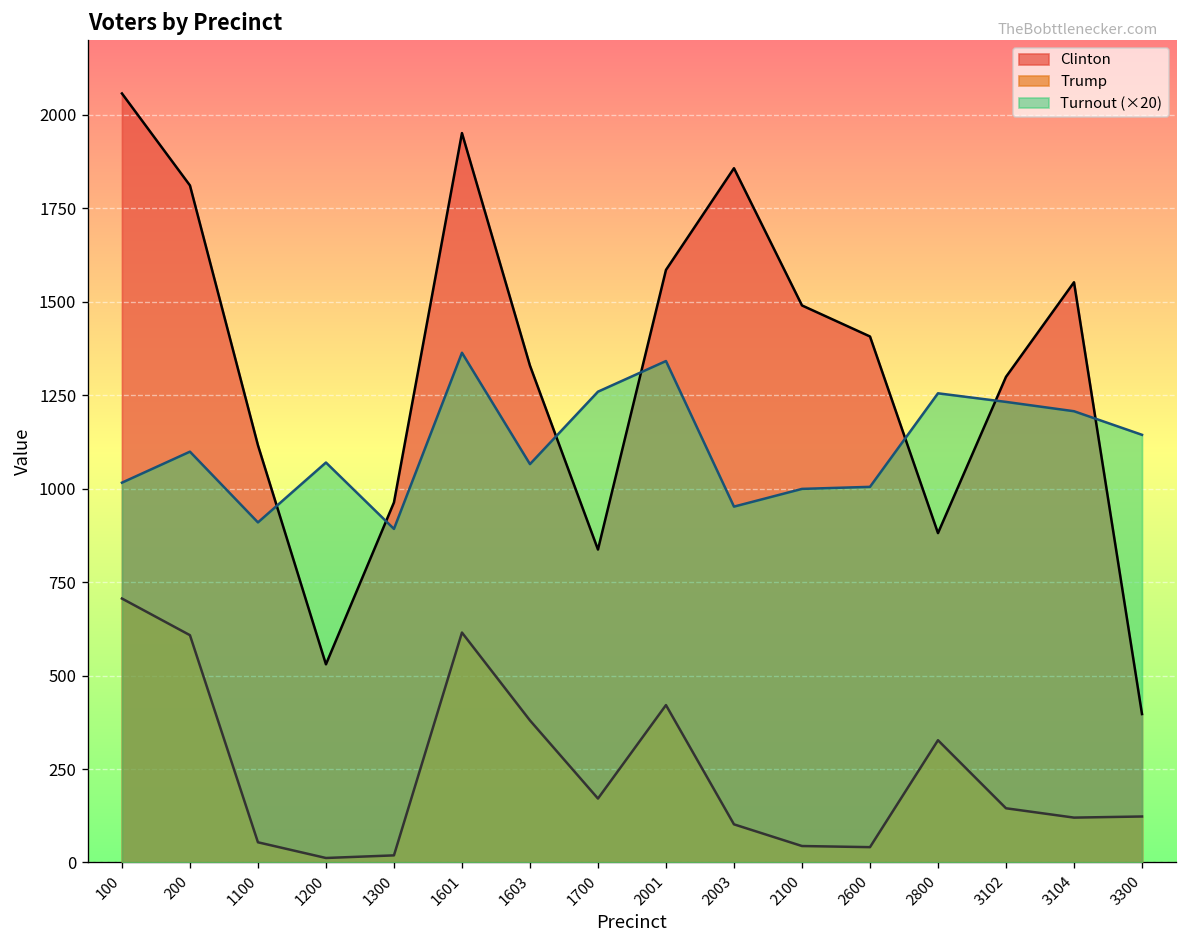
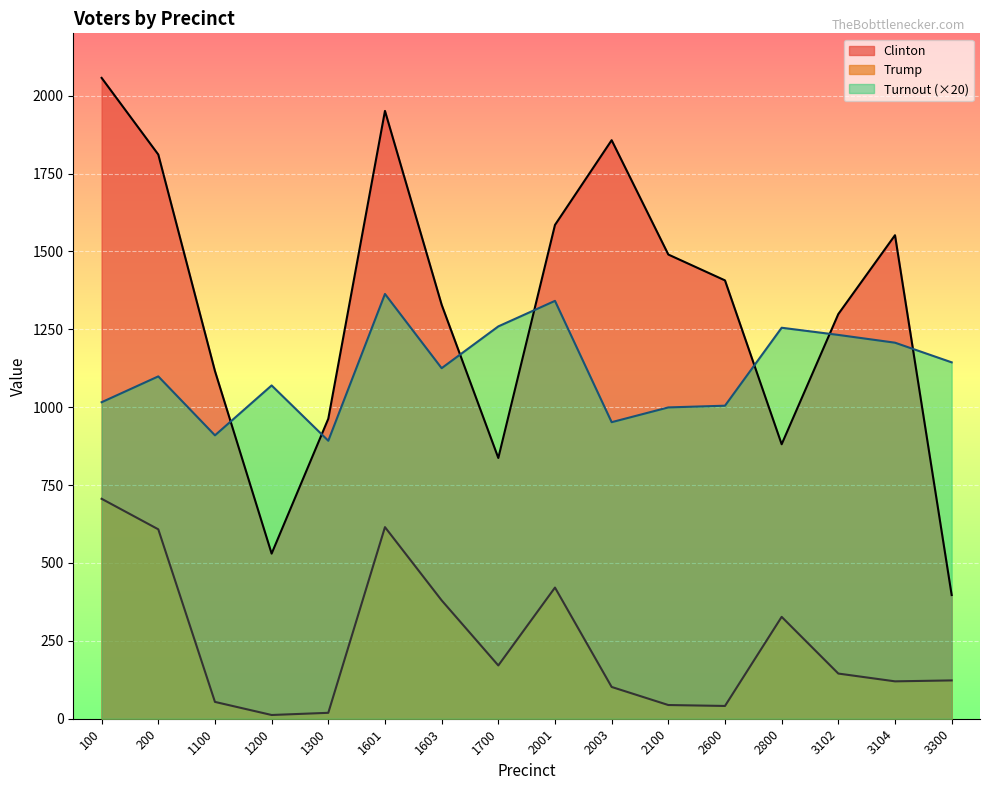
  {
    "Turnout (×20)": {
      "100": 1020,
      "200": 1100,
      "1100": 910,
      "1200": 1070,
      "1300": 890,
      "1601": 1360,
-     "1603": 1070,
+     "1603": 1130,
      "1700": 1260,
      "2001": 1340,
      "2003": 950,
      "2100": 1000,
      "2600": 1000,
      "2800": 1250,
      "3102": 1230,
      "3104": 1210,
      "3300": 1140
    }
  }
